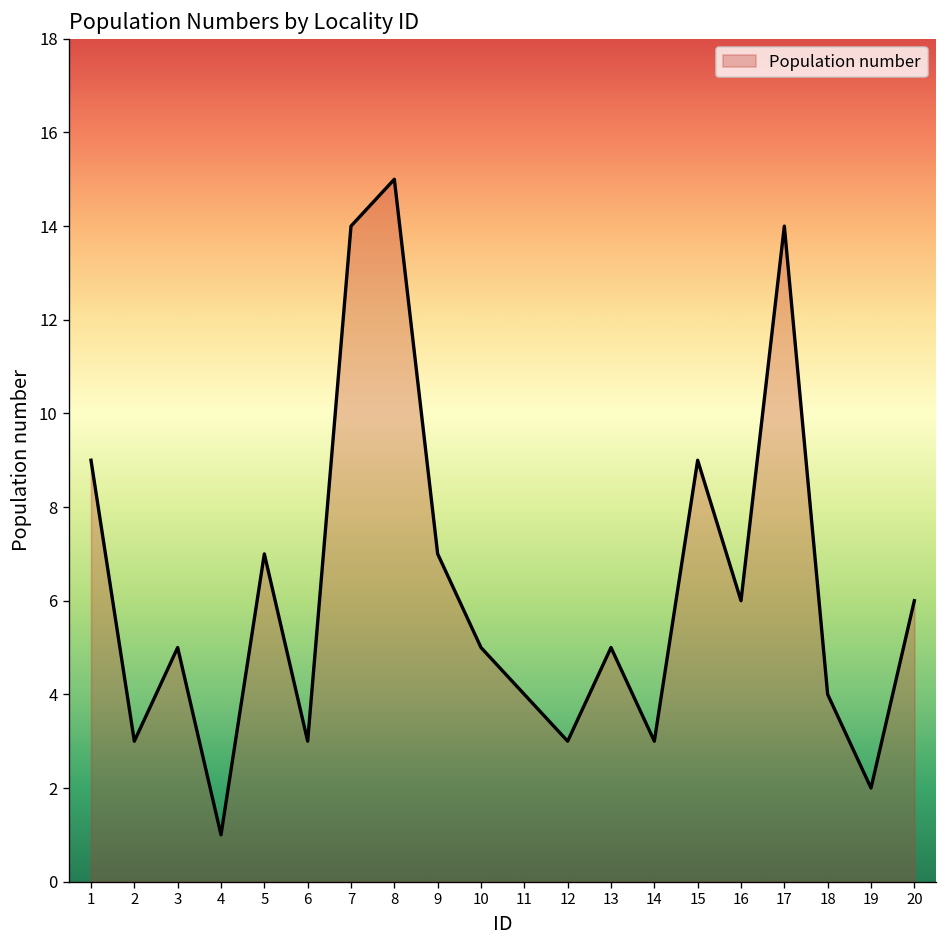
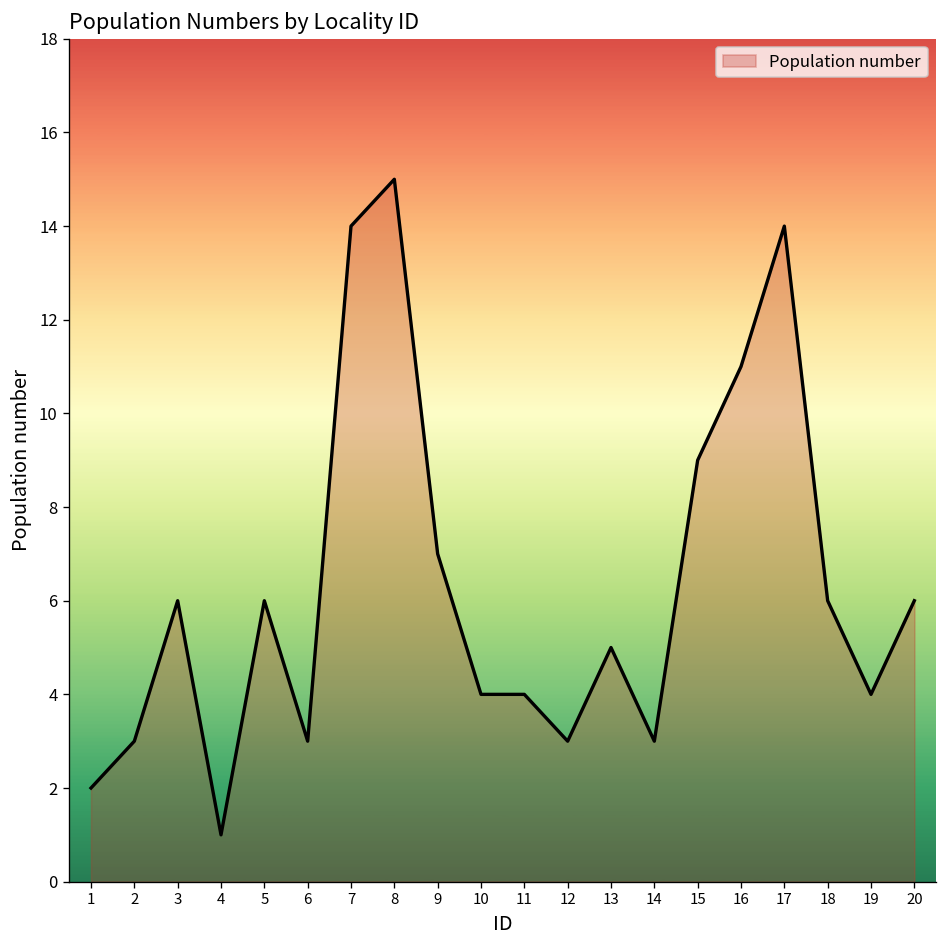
  {
-   "1": 9,
+   "1": 2,
    "2": 3,
-   "3": 5,
+   "3": 6,
    "4": 1,
-   "5": 7,
+   "5": 6,
    "6": 3,
    "7": 14,
    "8": 15,
    "9": 7,
-   "10": 5,
+   "10": 4,
    "11": 4,
    "12": 3,
    "13": 5,
    "14": 3,
    "15": 9,
-   "16": 6,
+   "16": 11,
    "17": 14,
-   "18": 4,
-   "19": 2,
+   "18": 6,
+   "19": 4,
    "20": 6
  }
